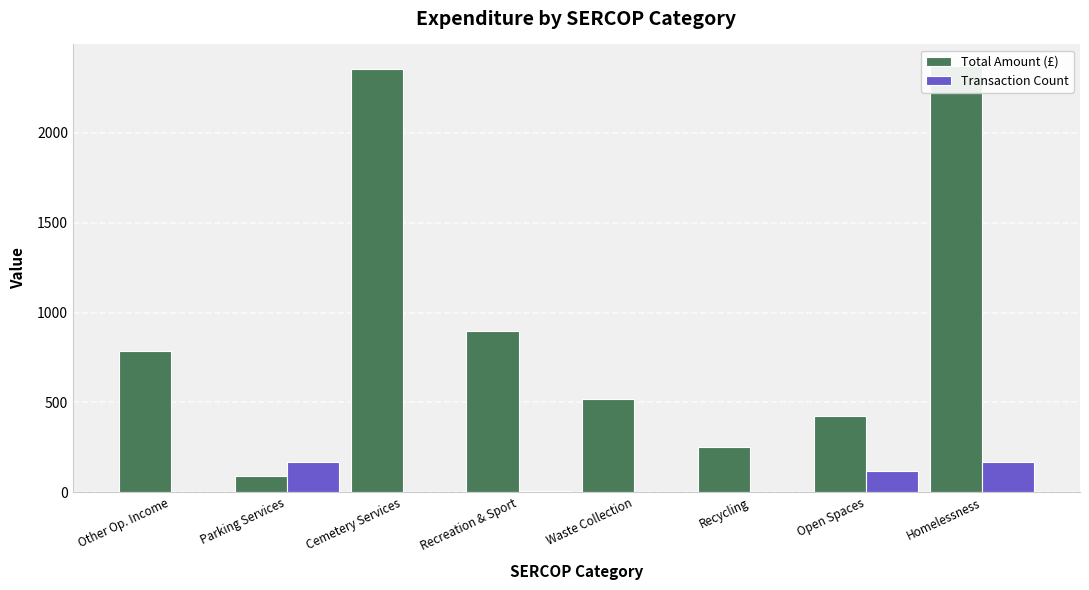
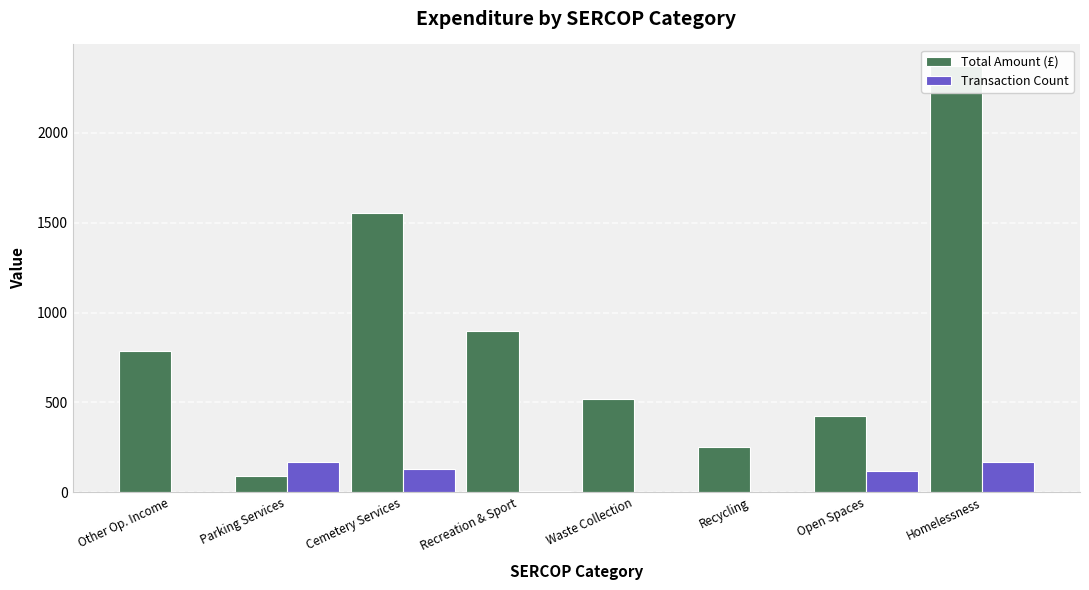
  {
    "Total Amount (£)": {
      "Other Op. Income": 790,
      "Parking Services": 90,
-     "Cemetery Services": 2360,
+     "Cemetery Services": 1550,
      "Recreation & Sport": 900,
      "Waste Collection": 520,
      "Recycling": 250,
      "Open Spaces": 430
    },
    "Transaction Count": {
      "Parking Services": 170,
-     "Cemetery Services": 0,
+     "Cemetery Services": 130,
      "Open Spaces": 120,
      "Homelessness": 170
    }
  }
